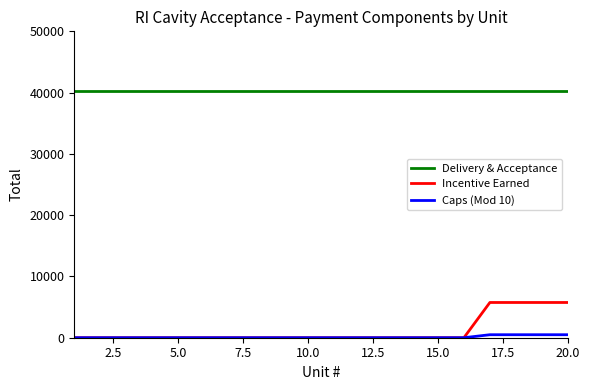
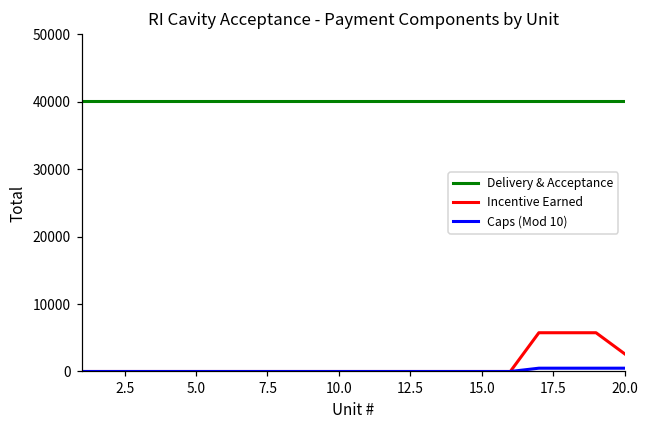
  {
    "Delivery & Acceptance": {
      "5.0": 40000,
      "10.0": 40000,
      "15.0": 40000,
      "20.0": 40000
    },
    "Incentive Earned": {
-     "20.0": 6000
+     "20.0": 3000
    },
    "Caps (Mod 10)": {
      "20.0": 0
    }
  }
